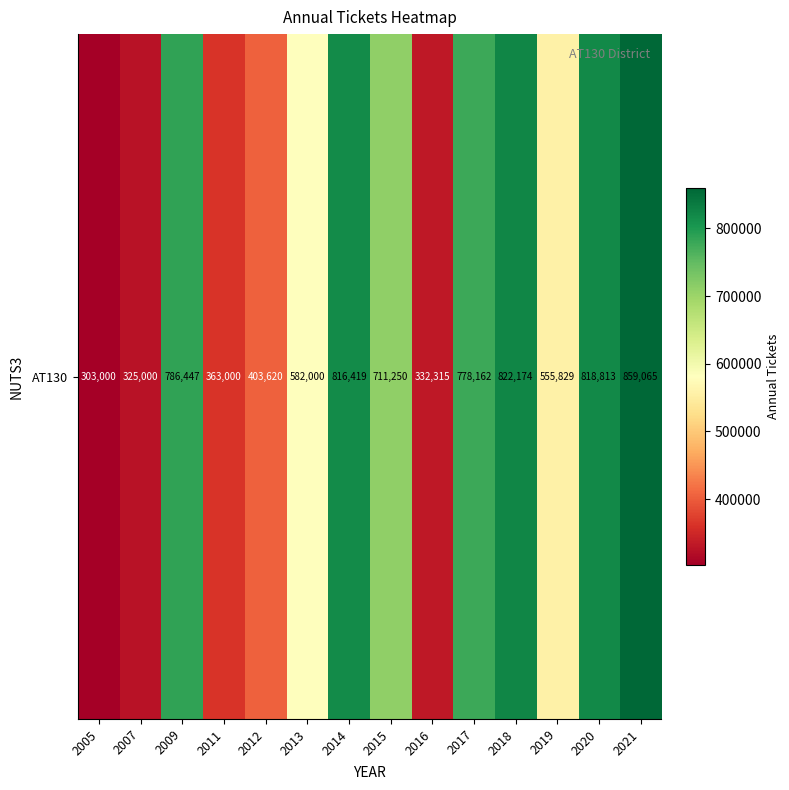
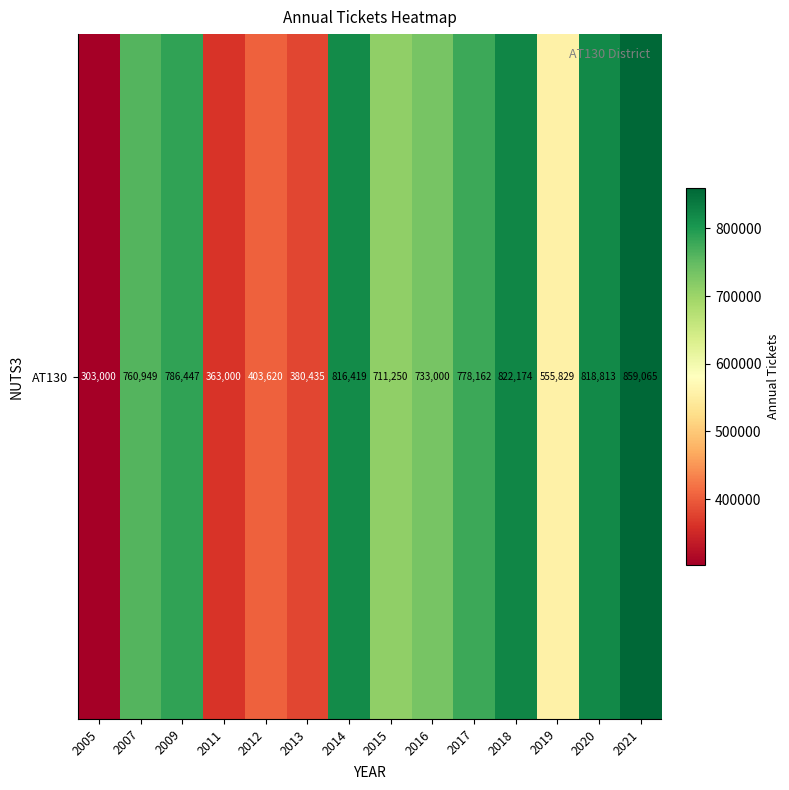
  {
    "AT130": {
      "2005": "303,000",
-     "2007": "325,000",
+     "2007": "760,949",
      "2009": "786,447",
      "2011": "363,000",
      "2012": "403,620",
-     "2013": "582,000",
+     "2013": "380,435",
      "2014": "816,419",
      "2015": "711,250",
-     "2016": "332,315",
+     "2016": "733,000",
      "2017": "778,162",
      "2018": "822,174",
      "2019": "555,829",
      "2021": "859,065"
    }
  }
